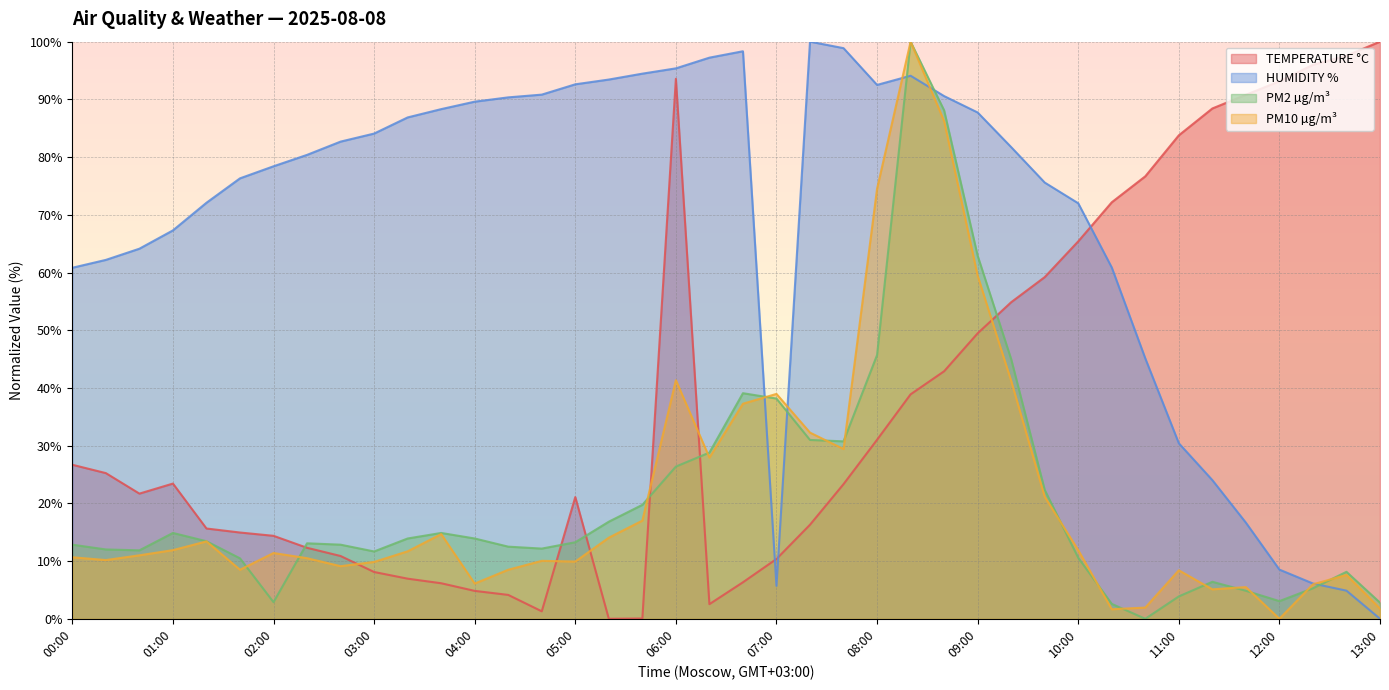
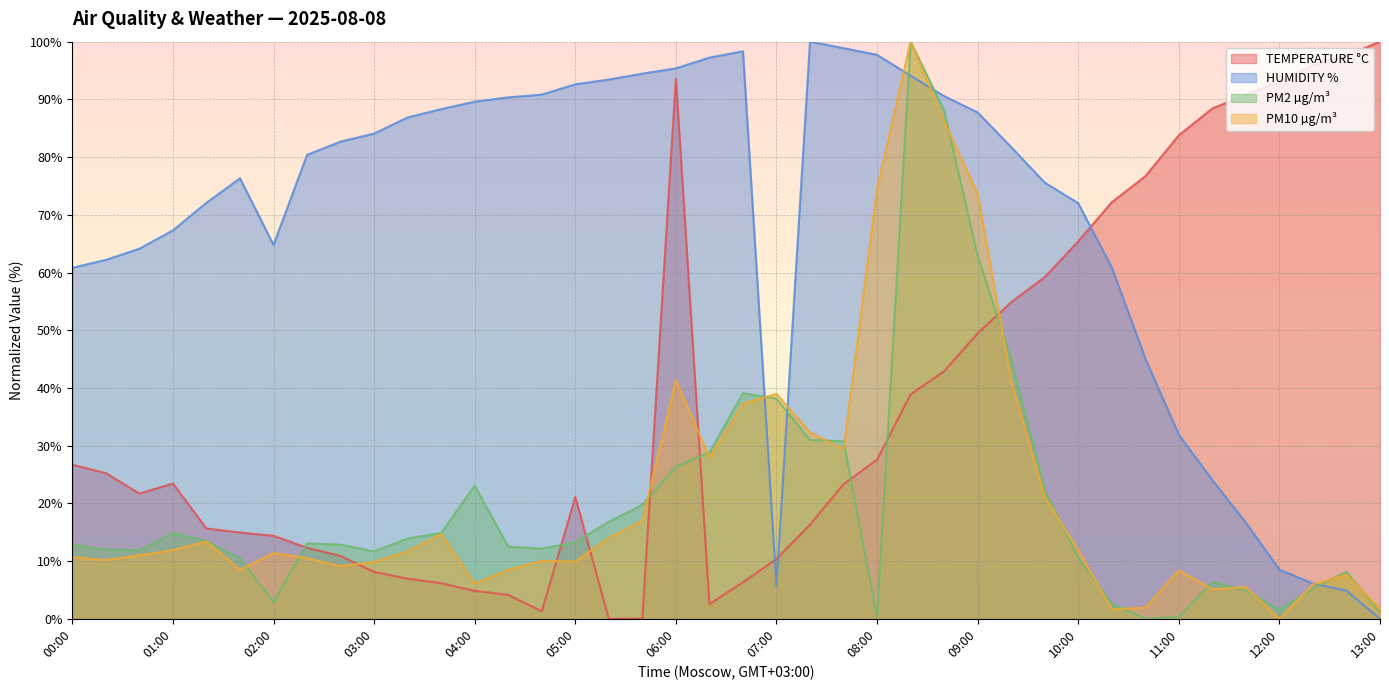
  {
    "TEMPERATURE °C": {
      "00:00": "27%",
      "01:00": "23%",
      "02:00": "14%",
      "03:00": "8%",
      "04:00": "5%",
      "05:00": "21%",
      "06:00": "94%",
      "07:00": "10%",
-     "08:00": "31%",
+     "08:00": "28%",
      "09:00": "49%",
      "10:00": "65%",
      "11:00": "84%",
      "13:00": "100%"
    },
    "HUMIDITY %": {
      "00:00": "61%",
      "01:00": "67%",
-     "02:00": "78%",
+     "02:00": "65%",
      "03:00": "84%",
      "04:00": "90%",
      "05:00": "93%",
      "06:00": "95%",
      "07:00": "6%",
-     "08:00": "93%",
+     "08:00": "98%",
      "09:00": "88%",
      "10:00": "72%",
-     "11:00": "30%",
+     "11:00": "32%",
      "12:00": "9%",
      "13:00": "0%"
    },
    "PM2 µg/m³": {
      "00:00": "13%",
      "01:00": "15%",
      "02:00": "3%",
      "03:00": "12%",
-     "04:00": "14%",
+     "04:00": "23%",
      "05:00": "13%",
      "06:00": "26%",
      "07:00": "38%",
-     "08:00": "46%",
+     "08:00": "0%",
      "09:00": "63%",
      "10:00": "11%",
-     "11:00": "4%",
-     "12:00": "3%",
-     "13:00": "3%"
+     "11:00": "0%",
+     "12:00": "2%",
+     "13:00": "1%"
    },
    "PM10 µg/m³": {
      "00:00": "11%",
      "01:00": "12%",
      "02:00": "11%",
      "03:00": "10%",
      "04:00": "6%",
      "05:00": "10%",
      "06:00": "41%",
      "07:00": "39%",
      "08:00": "75%",
-     "09:00": "59%",
+     "09:00": "74%",
      "10:00": "12%",
      "11:00": "8%",
      "12:00": "0%",
      "13:00": "2%"
    }
  }
